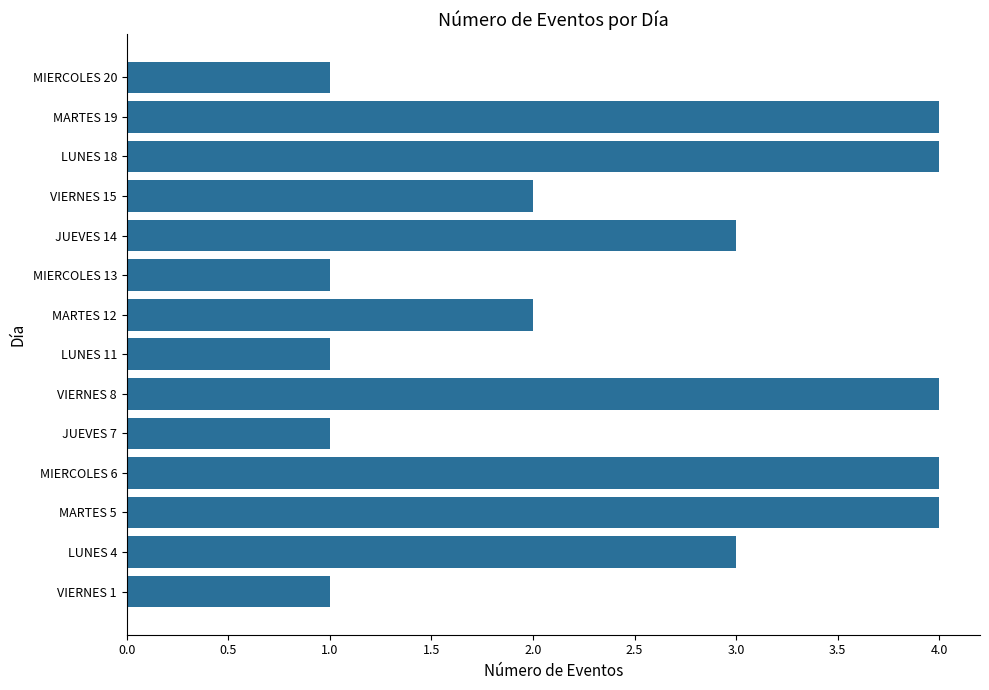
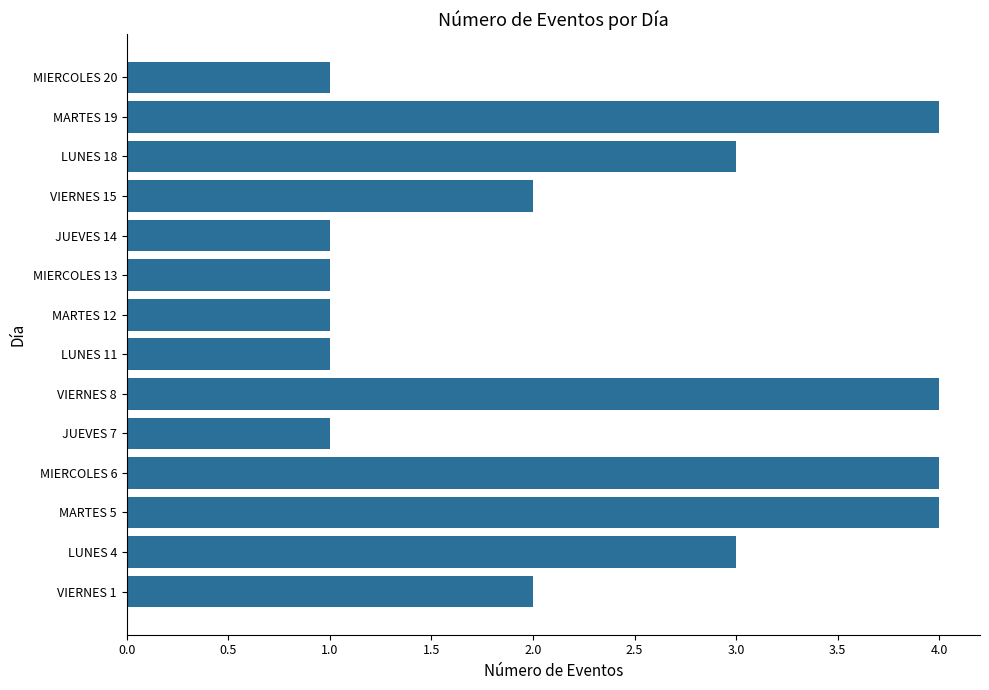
  {
    "MIERCOLES 20": 1,
    "MARTES 19": 4,
-   "LUNES 18": 4,
+   "LUNES 18": 3,
    "VIERNES 15": 2,
-   "JUEVES 14": 3,
+   "JUEVES 14": 1,
    "MIERCOLES 13": 1,
-   "MARTES 12": 2,
+   "MARTES 12": 1,
    "LUNES 11": 1,
    "VIERNES 8": 4,
    "JUEVES 7": 1,
    "MIERCOLES 6": 4,
    "MARTES 5": 4,
    "LUNES 4": 3,
-   "VIERNES 1": 1
+   "VIERNES 1": 2
  }
